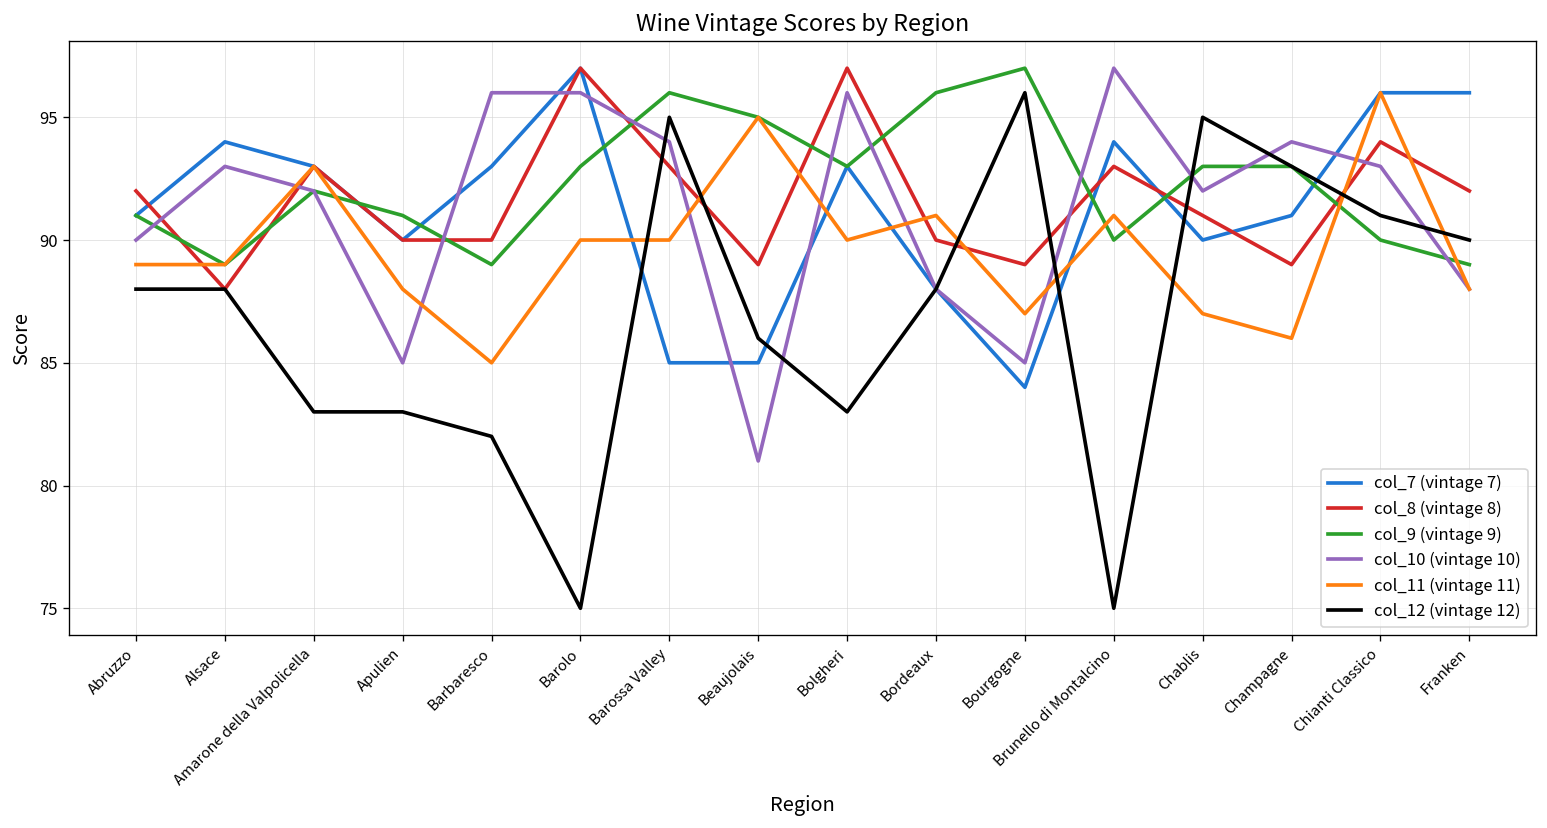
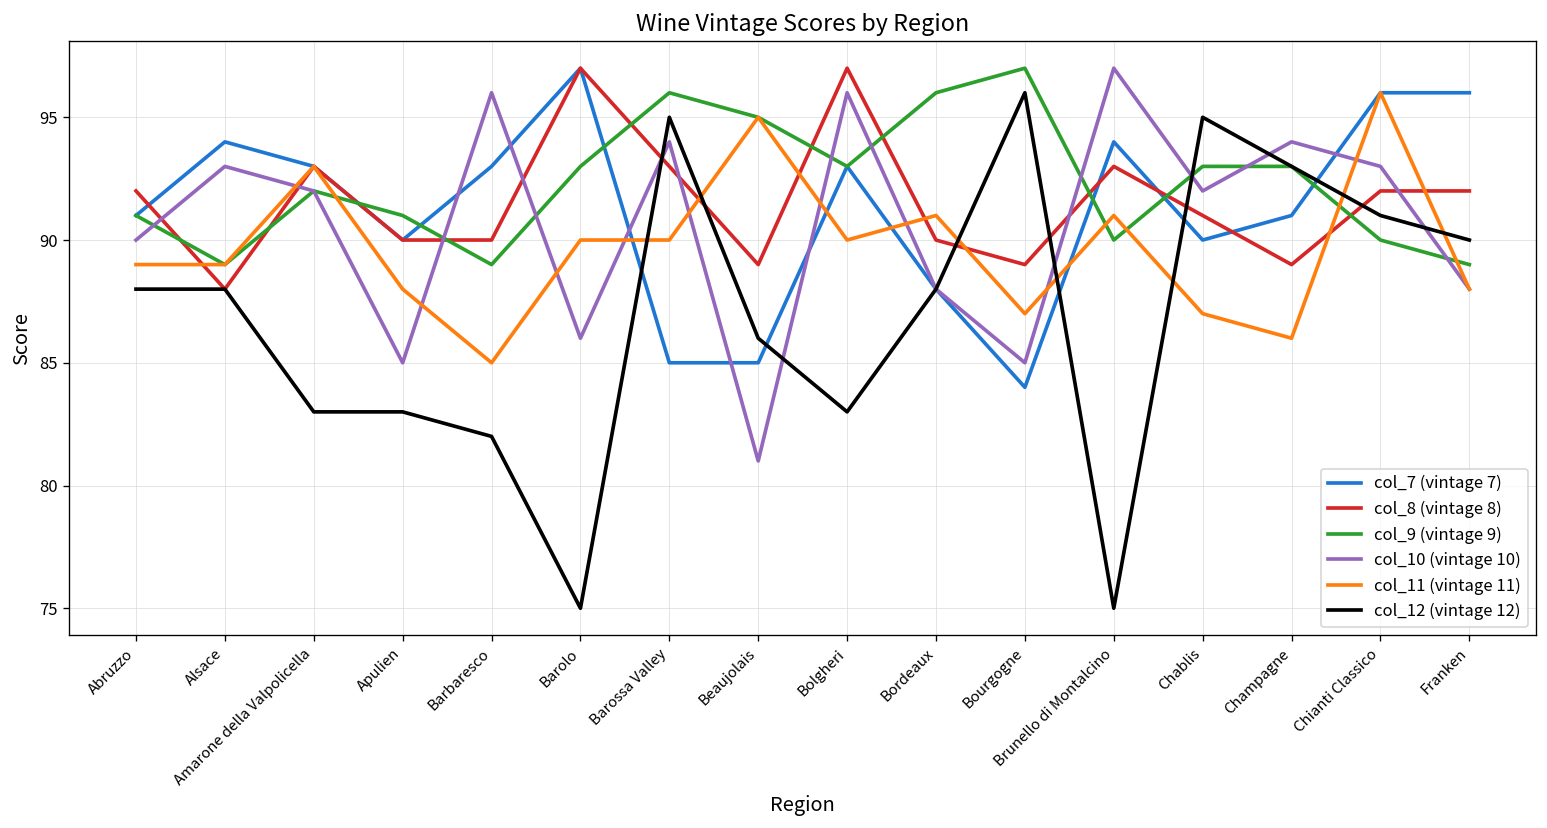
  {
    "col_7 (vintage 7)": {
      "Alsace": 94,
      "Barbaresco": 93,
      "Barossa Valley": 85,
      "Beaujolais": 85,
      "Bourgogne": 84,
      "Brunello di Montalcino": 94,
      "Chablis": 90,
      "Champagne": 91,
      "Franken": 96
    },
    "col_8 (vintage 8)": {
      "Abruzzo": 92,
      "Barbaresco": 90,
      "Barossa Valley": 93,
      "Beaujolais": 89,
      "Bolgheri": 97,
      "Bordeaux": 90,
      "Bourgogne": 89,
      "Brunello di Montalcino": 93,
      "Chablis": 91,
      "Champagne": 89,
-     "Chianti Classico": 94,
+     "Chianti Classico": 92,
      "Franken": 92
    },
    "col_9 (vintage 9)": {
      "Apulien": 91,
      "Barbaresco": 89,
      "Barolo": 93,
      "Barossa Valley": 96,
      "Bordeaux": 96,
      "Bourgogne": 97,
      "Brunello di Montalcino": 90,
      "Chablis": 93,
      "Chianti Classico": 90,
      "Franken": 89
    },
    "col_10 (vintage 10)": {
      "Abruzzo": 90,
      "Alsace": 93,
      "Apulien": 85,
      "Barbaresco": 96,
-     "Barolo": 96,
+     "Barolo": 86,
      "Barossa Valley": 94,
      "Beaujolais": 81,
      "Bolgheri": 96,
      "Bourgogne": 85,
      "Brunello di Montalcino": 97,
      "Chablis": 92,
      "Champagne": 94,
      "Chianti Classico": 93
    },
    "col_11 (vintage 11)": {
      "Abruzzo": 89,
      "Apulien": 88,
      "Barbaresco": 85,
      "Barolo": 90,
      "Barossa Valley": 90,
      "Bolgheri": 90,
      "Bordeaux": 91,
      "Bourgogne": 87,
      "Brunello di Montalcino": 91,
      "Chablis": 87,
      "Champagne": 86
    },
    "col_12 (vintage 12)": {
      "Abruzzo": 88,
      "Amarone della Valpolicella": 83,
      "Apulien": 83,
      "Barbaresco": 82,
      "Barolo": 75,
      "Barossa Valley": 95,
      "Beaujolais": 86,
      "Bolgheri": 83,
      "Bourgogne": 96,
      "Brunello di Montalcino": 75,
      "Chablis": 95,
      "Chianti Classico": 91,
      "Franken": 90
    }
  }
